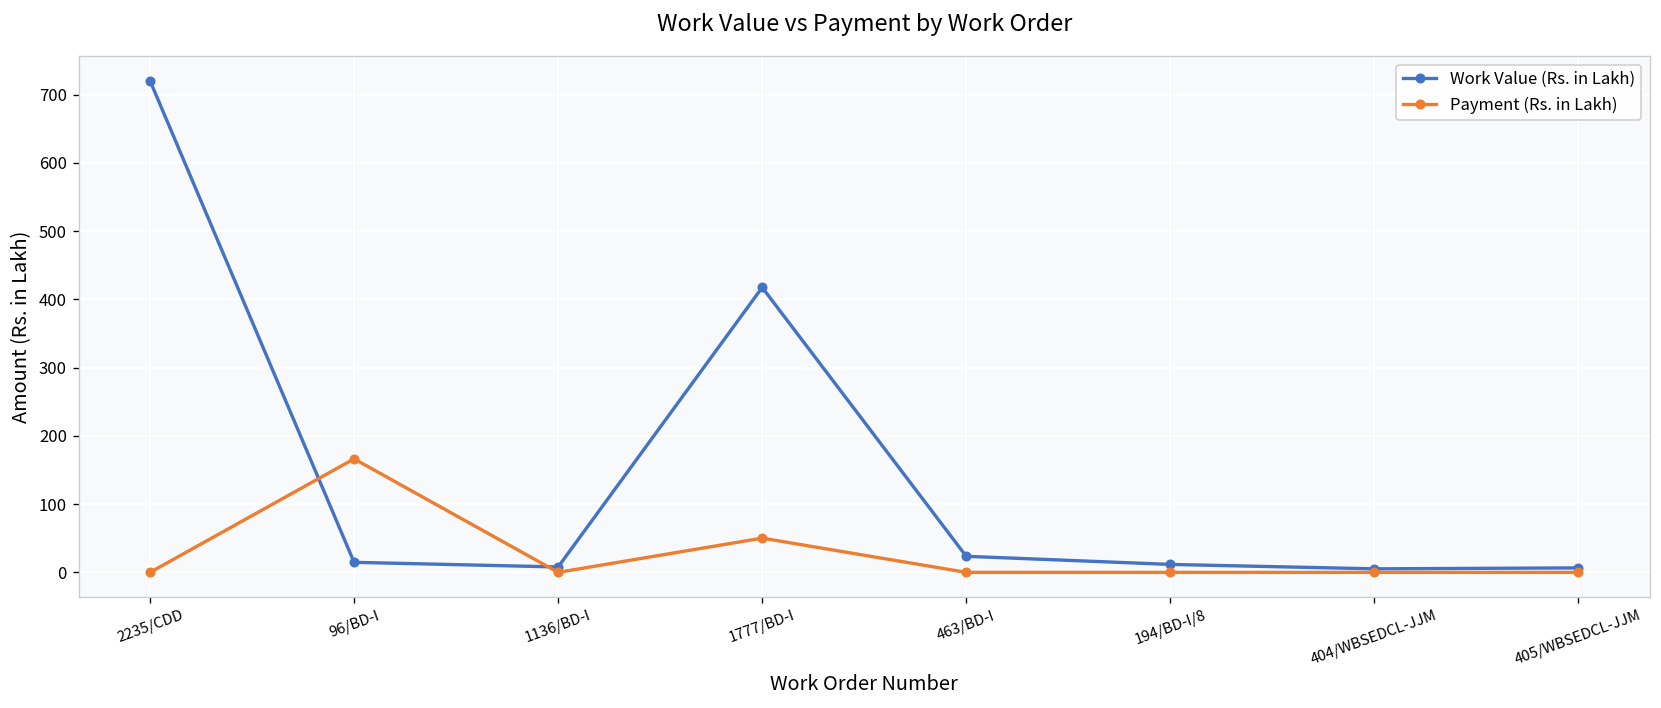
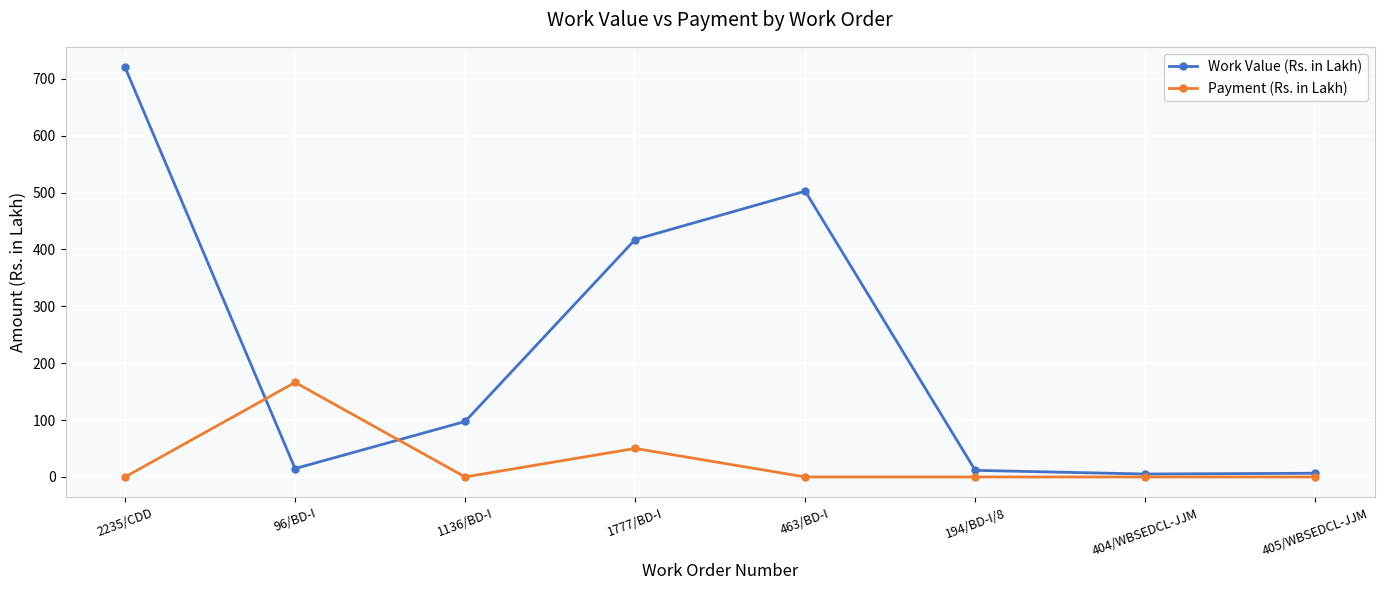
  {
    "Work Value (Rs. in Lakh)": {
      "2235/CDD": 720,
      "96/BD-I": 10,
-     "1136/BD-I": 10,
+     "1136/BD-I": 100,
      "1777/BD-I": 420,
-     "463/BD-I": 20,
+     "463/BD-I": 500,
      "194/BD-I/8": 10,
      "404/WBSEDCL-JJM": 10,
      "405/WBSEDCL-JJM": 10
    },
    "Payment (Rs. in Lakh)": {
      "2235/CDD": 0,
      "96/BD-I": 170,
      "1136/BD-I": 0,
      "1777/BD-I": 50,
      "463/BD-I": 0,
      "194/BD-I/8": 0,
      "404/WBSEDCL-JJM": 0,
      "405/WBSEDCL-JJM": 0
    }
  }
